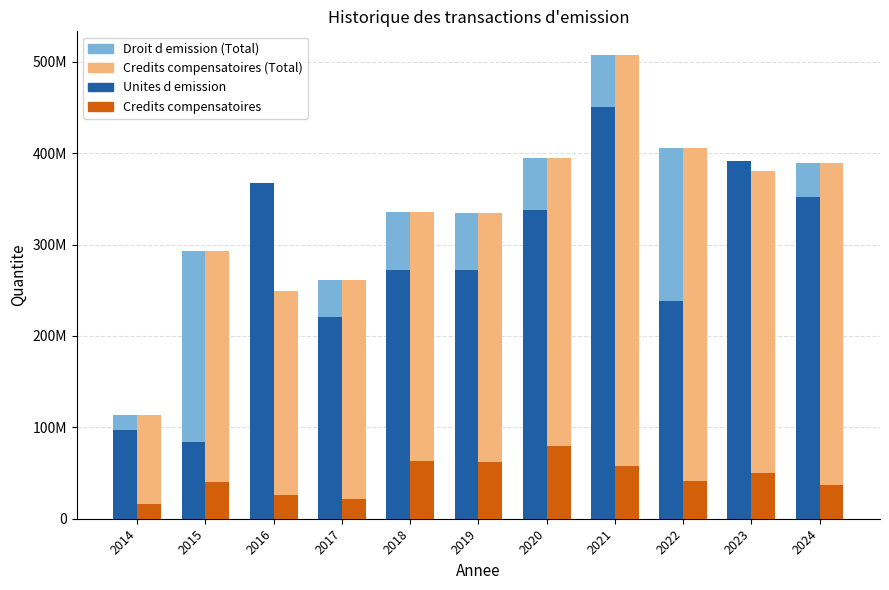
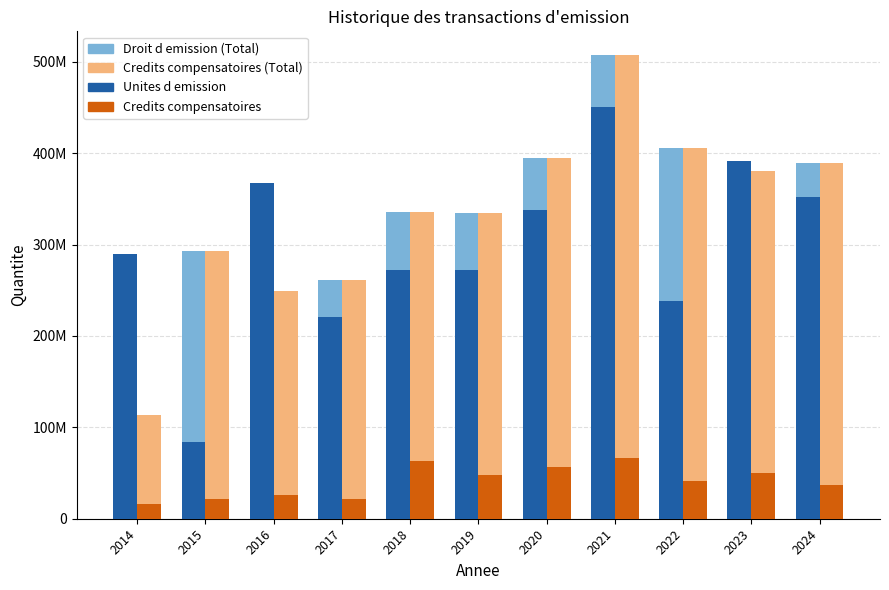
  {
    "Unites d emission": {
-     "2014": 100000000,
+     "2014": 290000000,
      "2016": 370000000,
      "2023": 390000000
    },
    "Credits compensatoires": {
-     "2015": 40000000,
-     "2019": 60000000,
-     "2020": 80000000,
-     "2021": 60000000
+     "2015": 20000000,
+     "2019": 50000000,
+     "2020": 60000000,
+     "2021": 70000000
    }
  }
